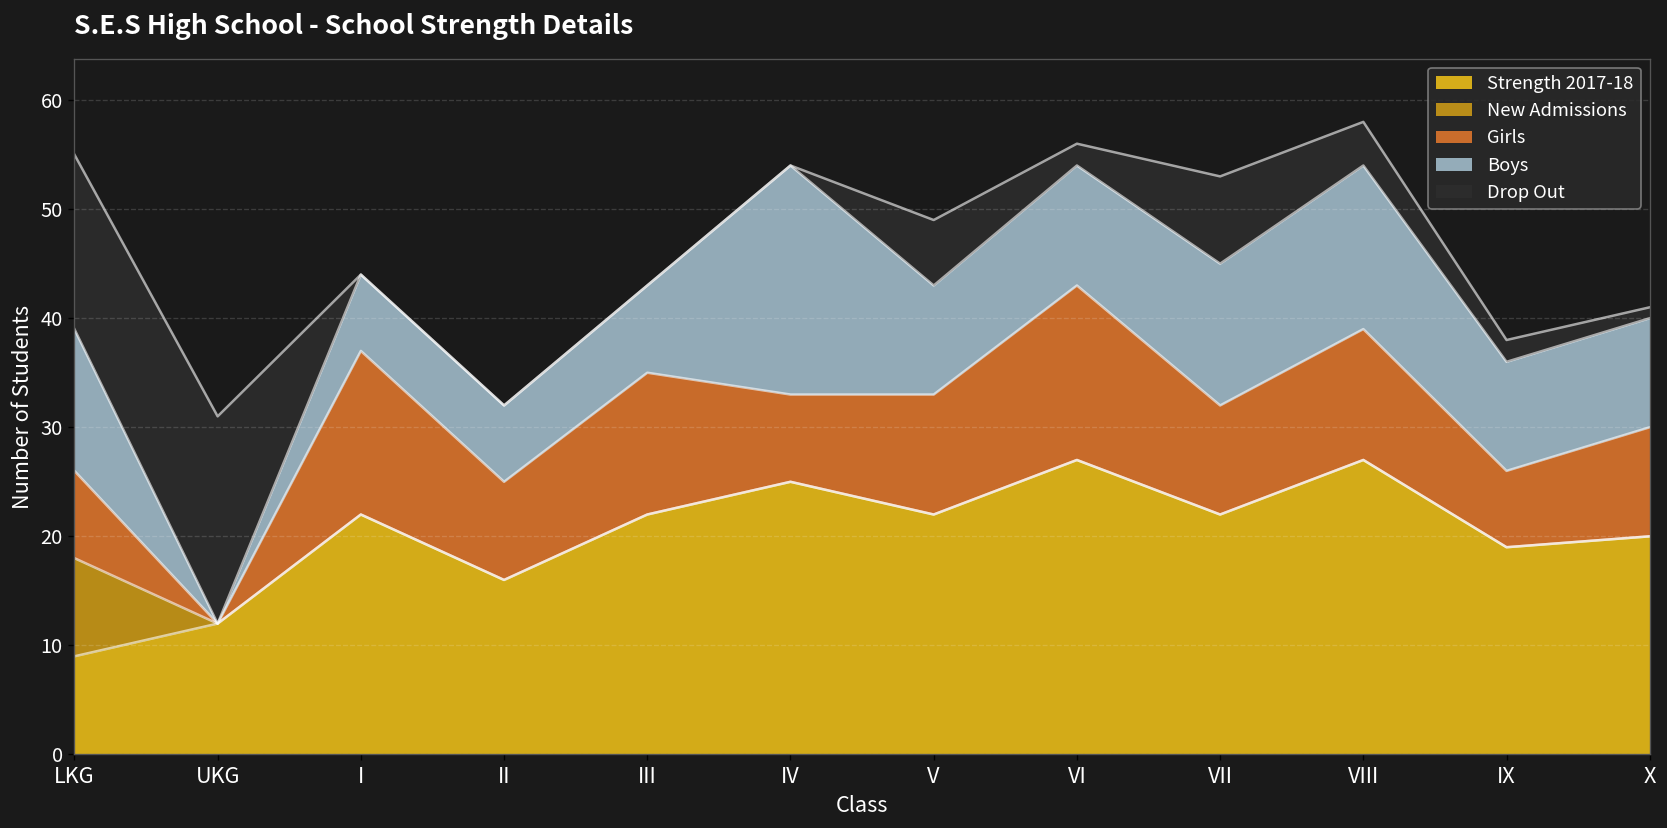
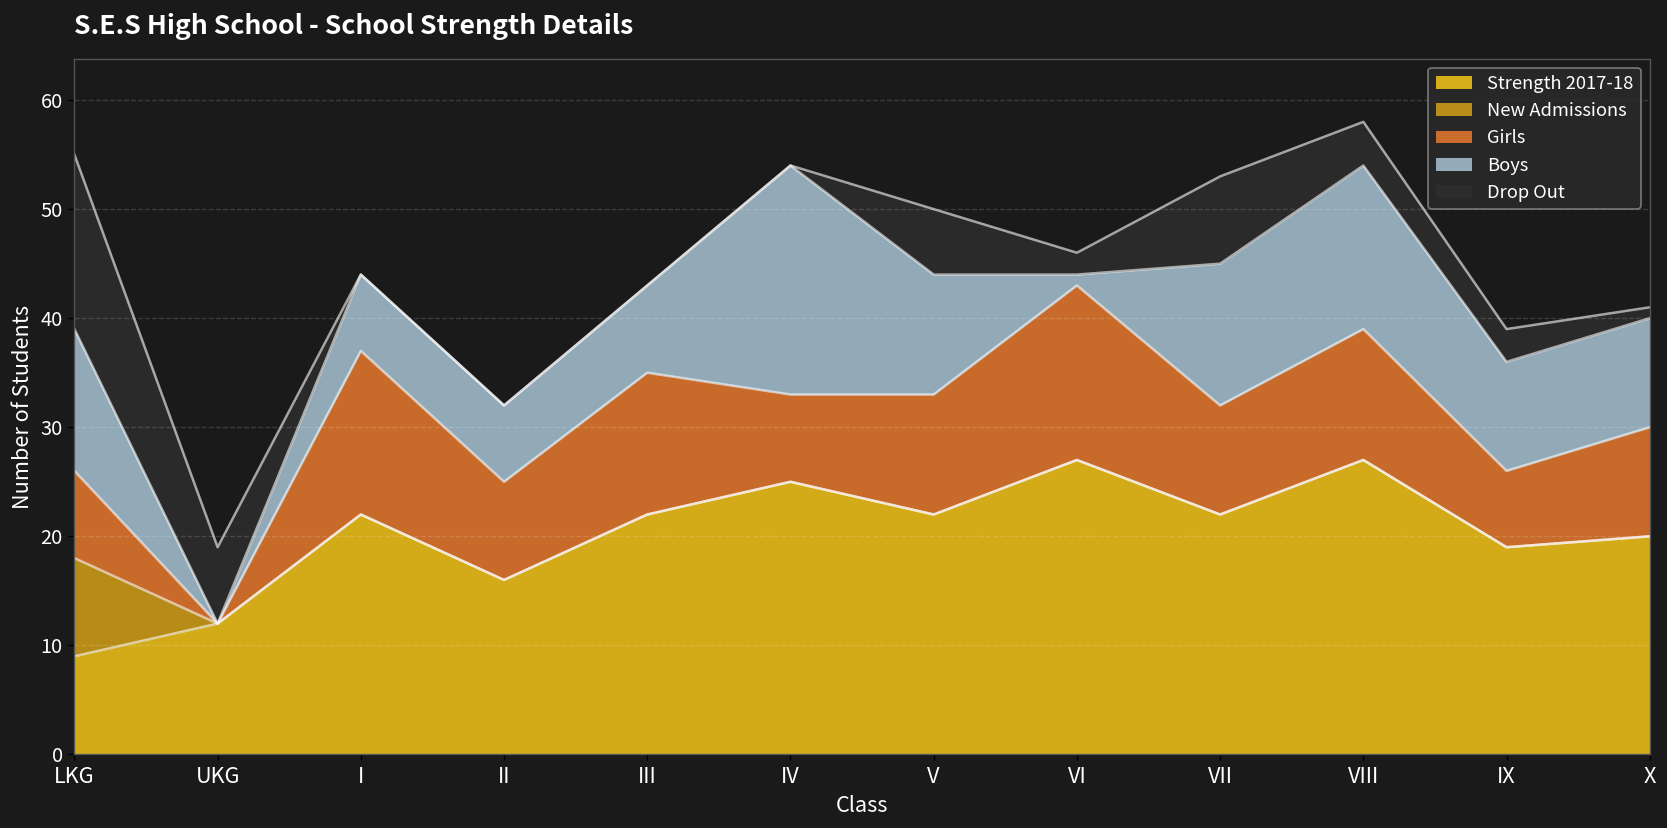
  {
    "Boys": {
      "LKG": 13,
-     "V": 10,
-     "VI": 11,
+     "V": 11,
+     "VI": 1,
      "VII": 13,
      "VIII": 15,
      "IX": 10,
      "X": 10
    },
    "Drop Out": {
      "LKG": 16,
-     "UKG": 19,
+     "UKG": 7,
      "V": 6,
      "VI": 2,
      "VII": 8,
      "VIII": 4,
-     "IX": 2,
+     "IX": 3,
      "X": 1
    }
  }
